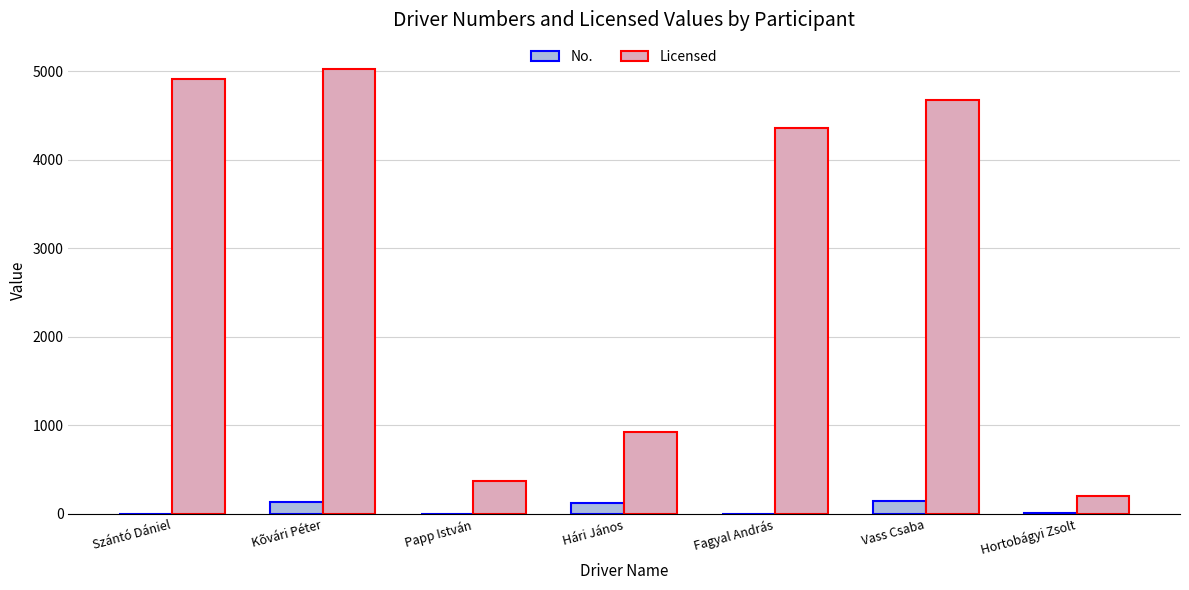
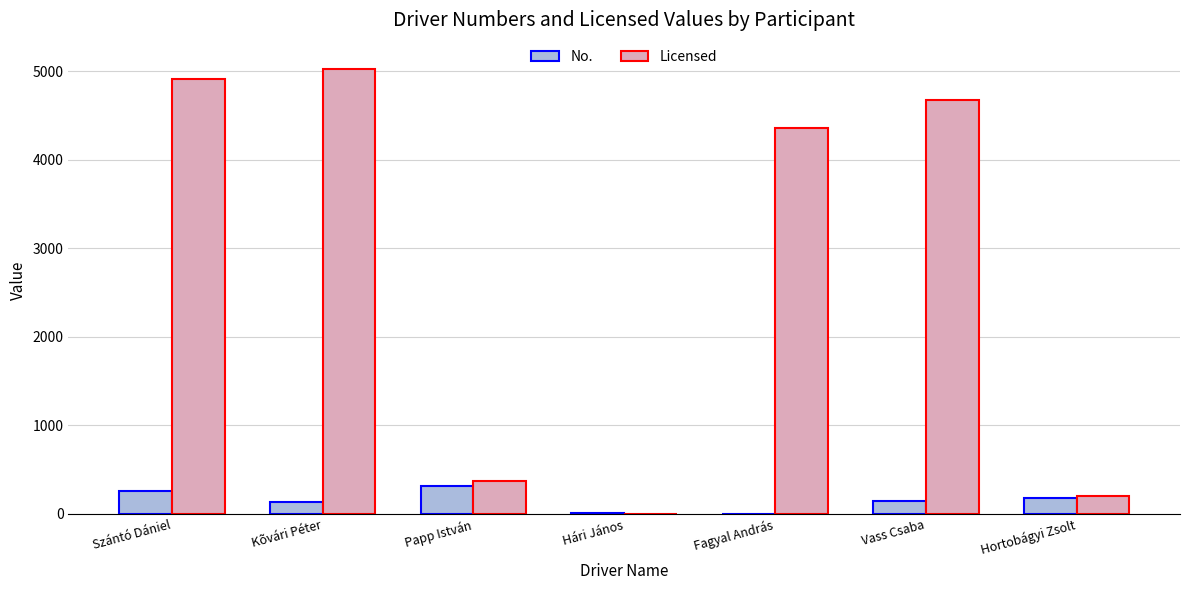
  {
    "No.": {
-     "Szántó Dániel": 0,
+     "Szántó Dániel": 300,
      "Kõvári Péter": 100,
-     "Papp István": 0,
-     "Hári János": 100,
+     "Papp István": 300,
+     "Hári János": 0,
      "Vass Csaba": 100,
-     "Hortobágyi Zsolt": 0
+     "Hortobágyi Zsolt": 200
    },
    "Licensed": {
      "Szántó Dániel": 4900,
      "Kõvári Péter": 5000,
      "Papp István": 400,
-     "Hári János": 900,
+     "Hári János": 0,
      "Fagyal András": 4400,
      "Vass Csaba": 4700,
      "Hortobágyi Zsolt": 200
    }
  }
